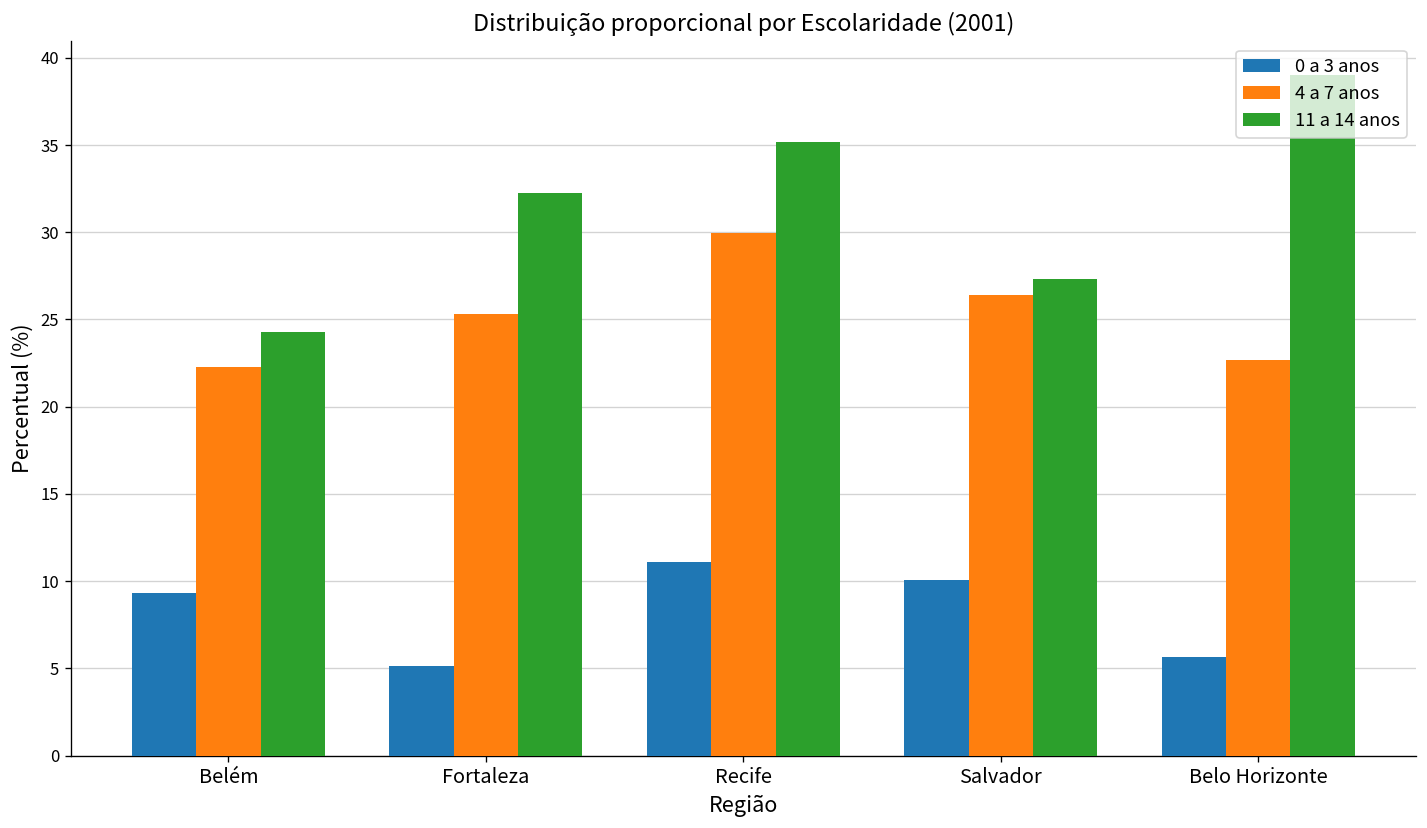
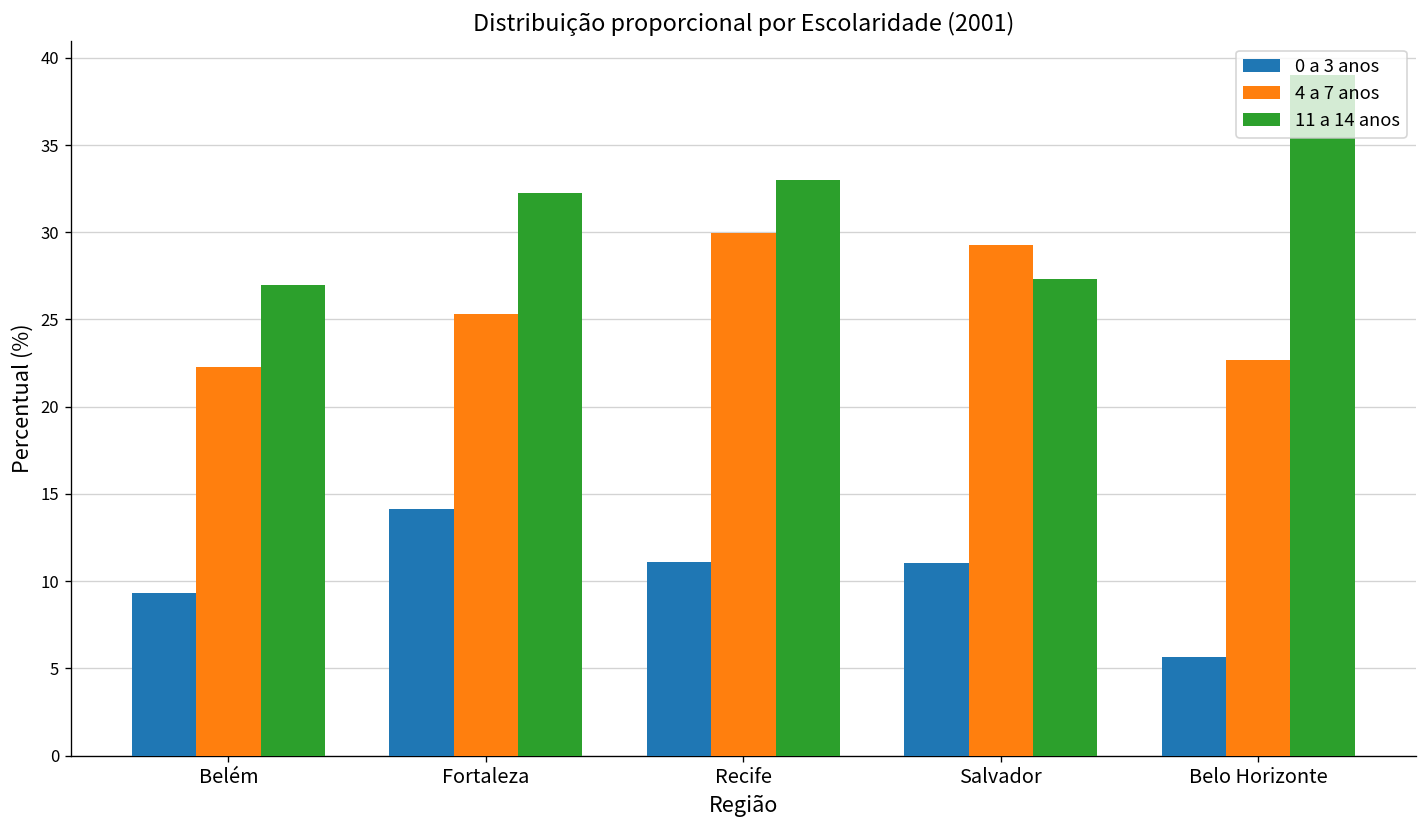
  {
    "0 a 3 anos": {
      "Belém": 9.3,
-     "Fortaleza": 5.1,
+     "Fortaleza": 14.1,
      "Recife": 11.1,
-     "Salvador": 10.1,
+     "Salvador": 11.1,
      "Belo Horizonte": 5.7
    },
    "4 a 7 anos": {
      "Belém": 22.3,
      "Fortaleza": 25.3,
      "Recife": 30.0,
-     "Salvador": 26.4,
+     "Salvador": 29.3,
      "Belo Horizonte": 22.7
    },
    "11 a 14 anos": {
-     "Belém": 24.3,
+     "Belém": 27.0,
      "Fortaleza": 32.2,
-     "Recife": 35.2,
+     "Recife": 33.0,
      "Salvador": 27.3
    }
  }
